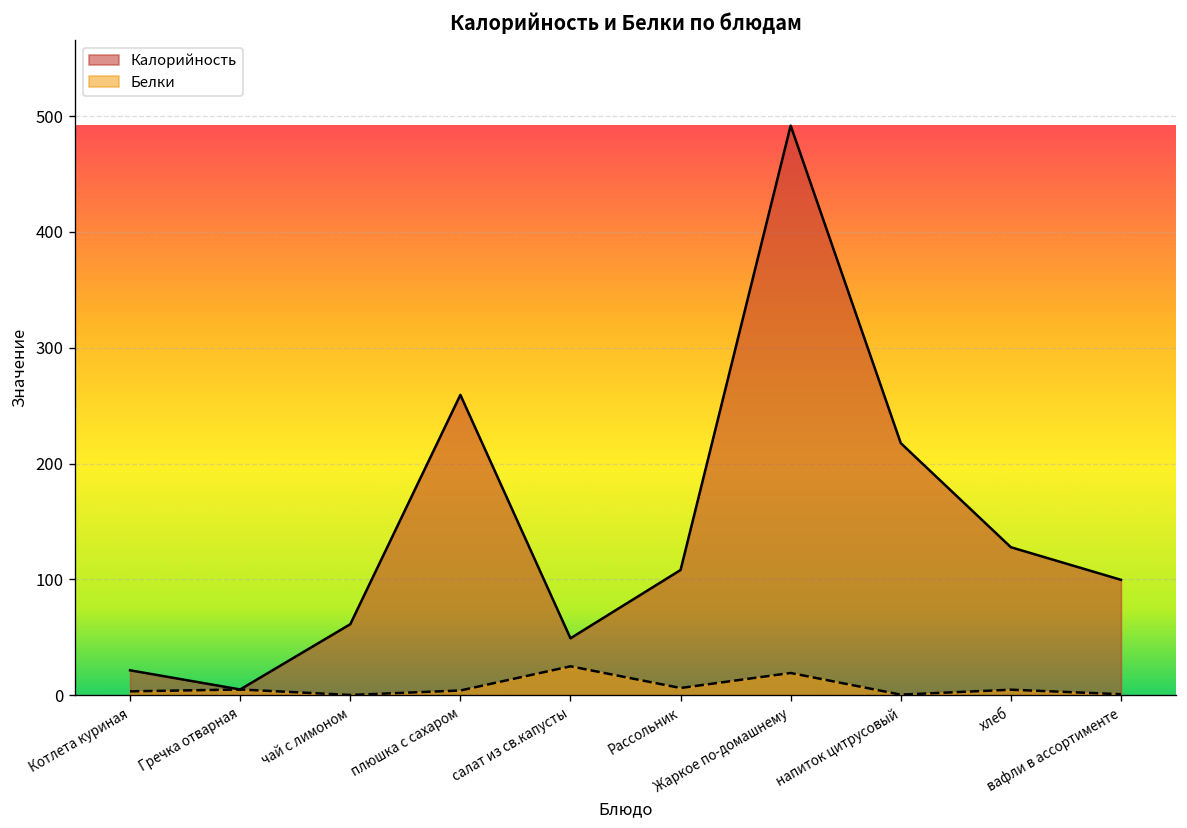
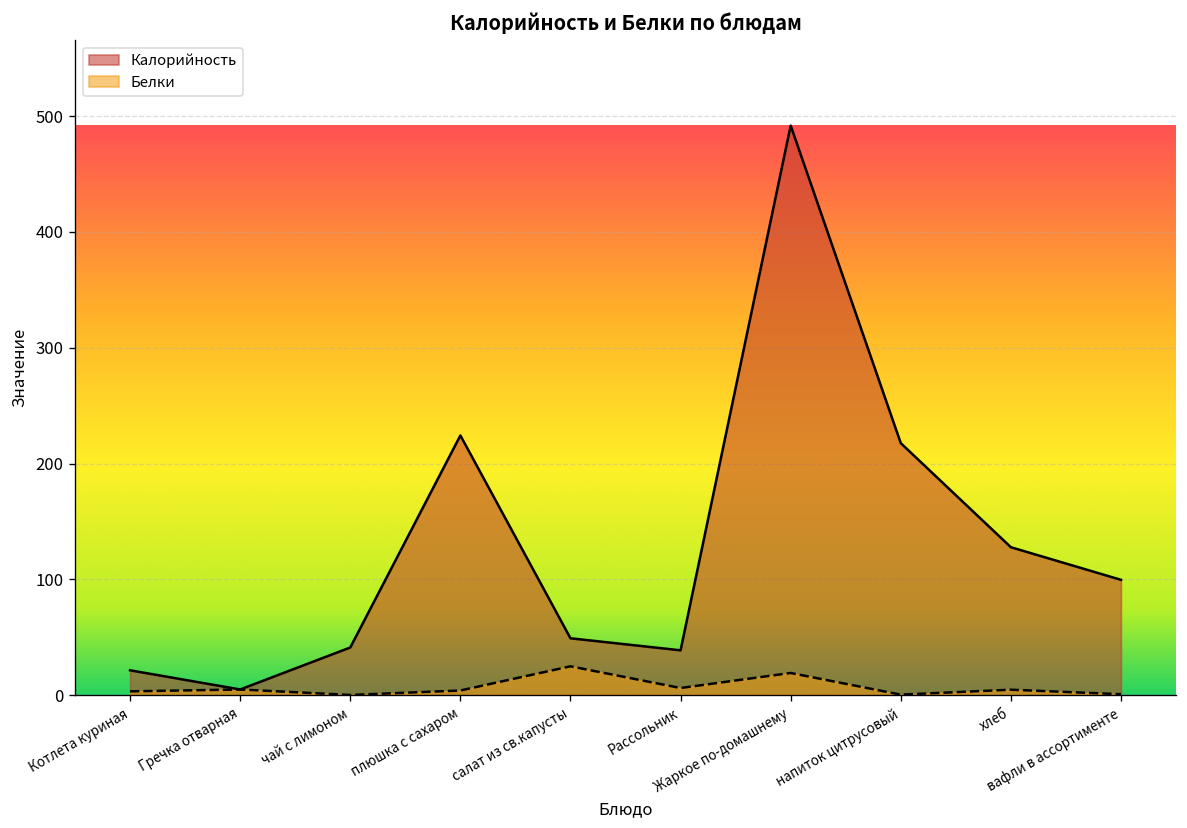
  {
    "Калорийность": {
      "Котлета куриная": 20,
-     "чай с лимоном": 60,
-     "плюшка с сахаром": 260,
+     "чай с лимоном": 40,
+     "плюшка с сахаром": 220,
      "салат из св.капусты": 50,
-     "Рассольник": 110,
+     "Рассольник": 40,
      "Жаркое по-домашнему": 490,
      "напиток цитрусовый": 220,
      "хлеб": 130,
      "вафли в ассортименте": 100
    },
    "Белки": {
      "Котлета куриная": 0,
      "чай с лимоном": 0,
      "плюшка с сахаром": 0,
      "салат из св.капусты": 20,
      "Рассольник": 10,
      "Жаркое по-домашнему": 20,
      "напиток цитрусовый": 0,
      "хлеб": 0,
      "вафли в ассортименте": 0
    }
  }
